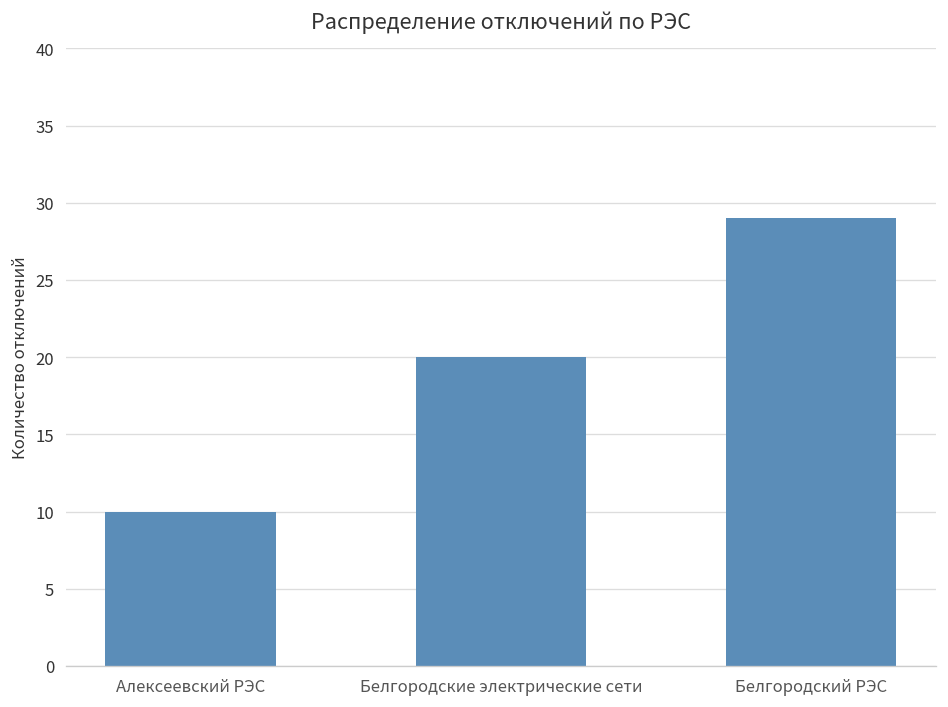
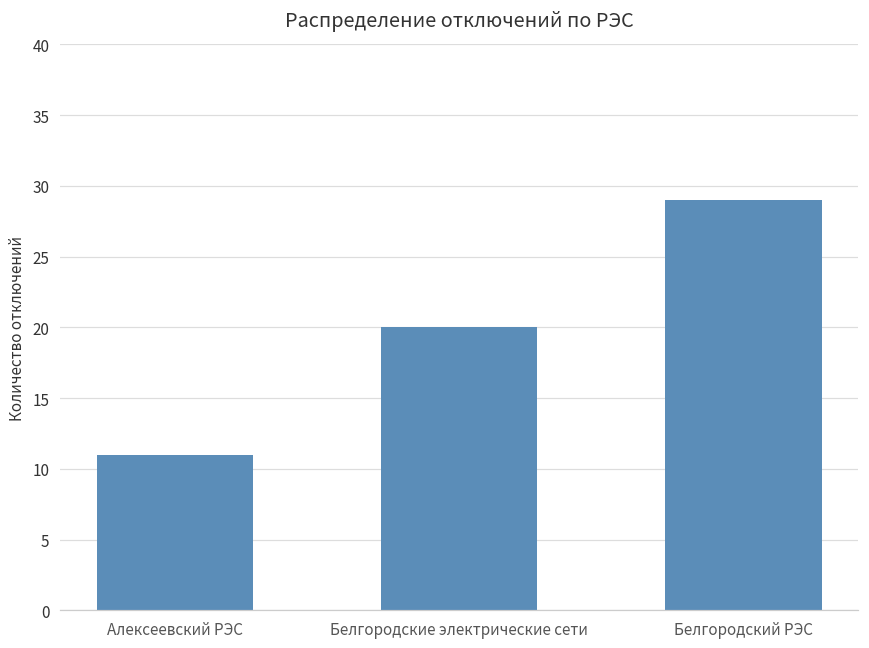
  {
-   "Алексеевский РЭС": 10,
+   "Алексеевский РЭС": 11,
    "Белгородские электрические сети": 20,
    "Белгородский РЭС": 29
  }
